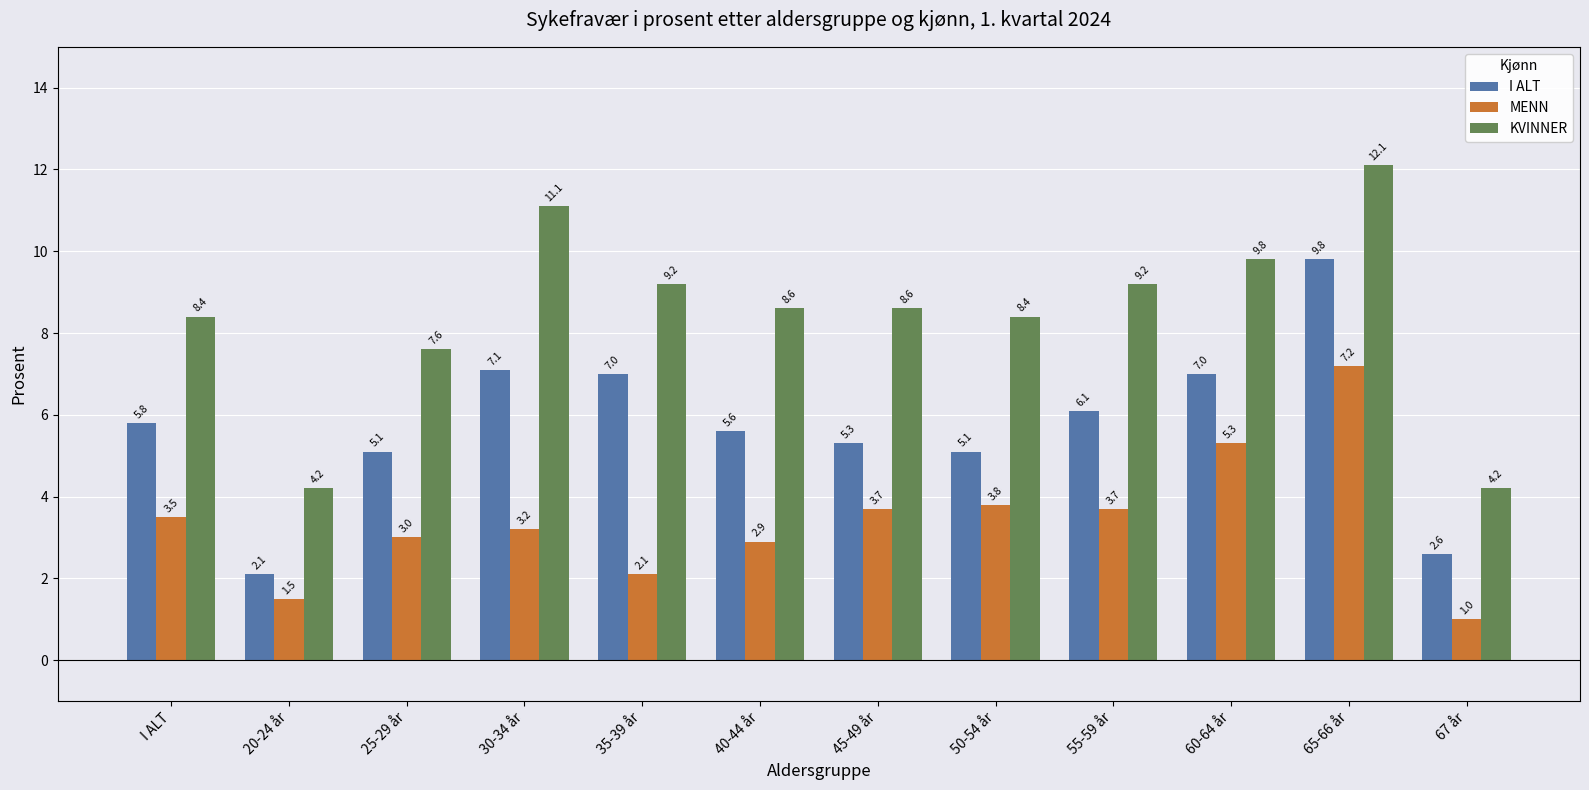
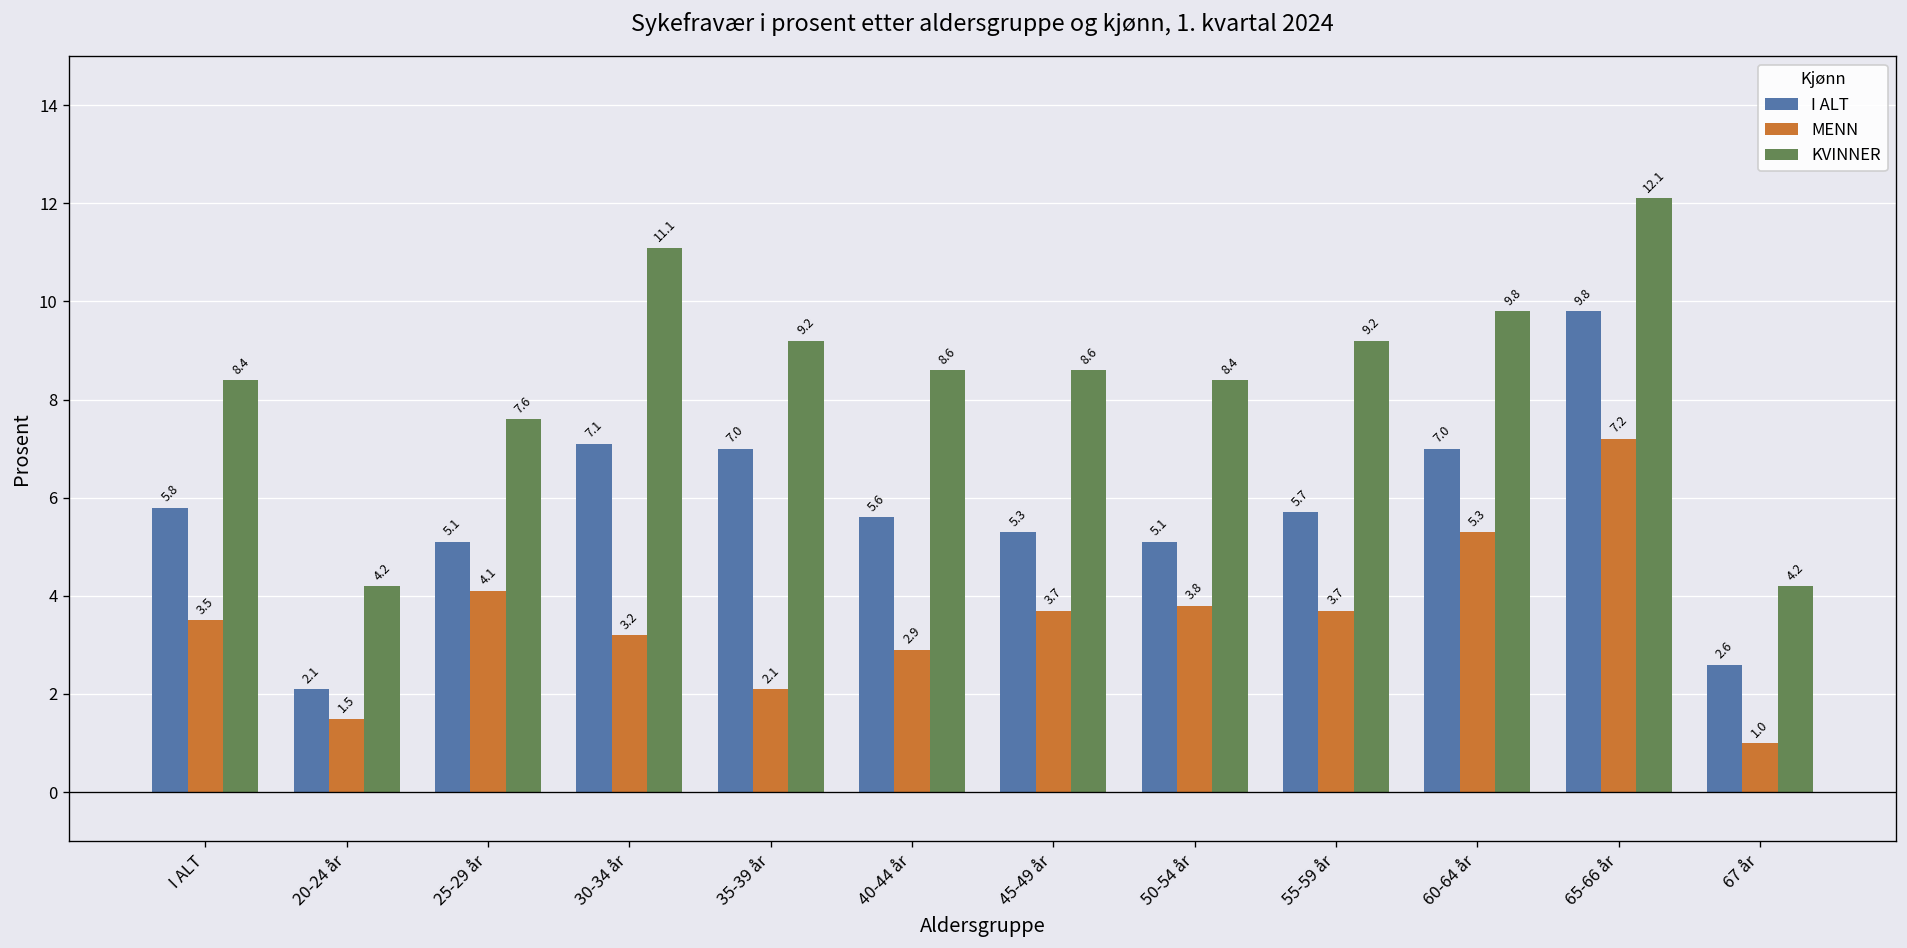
  {
    "I ALT": {
      "I ALT": 5.8,
      "20-24 år": 2.1,
      "25-29 år": 5.1,
      "30-34 år": 7.1,
      "35-39 år": 7.0,
      "40-44 år": 5.6,
      "45-49 år": 5.3,
      "50-54 år": 5.1,
-     "55-59 år": 6.1,
+     "55-59 år": 5.7,
      "60-64 år": 7.0,
      "65-66 år": 9.8,
      "67 år": 2.6
    },
    "MENN": {
      "I ALT": 3.5,
      "20-24 år": 1.5,
-     "25-29 år": 3.0,
+     "25-29 år": 4.1,
      "30-34 år": 3.2,
      "35-39 år": 2.1,
      "40-44 år": 2.9,
      "45-49 år": 3.7,
      "50-54 år": 3.8,
      "55-59 år": 3.7,
      "60-64 år": 5.3,
      "65-66 år": 7.2,
      "67 år": 1.0
    },
    "KVINNER": {
      "I ALT": 8.4,
      "20-24 år": 4.2,
      "25-29 år": 7.6,
      "30-34 år": 11.1,
      "35-39 år": 9.2,
      "40-44 år": 8.6,
      "45-49 år": 8.6,
      "50-54 år": 8.4,
      "55-59 år": 9.2,
      "60-64 år": 9.8,
      "65-66 år": 12.1,
      "67 år": 4.2
    }
  }
